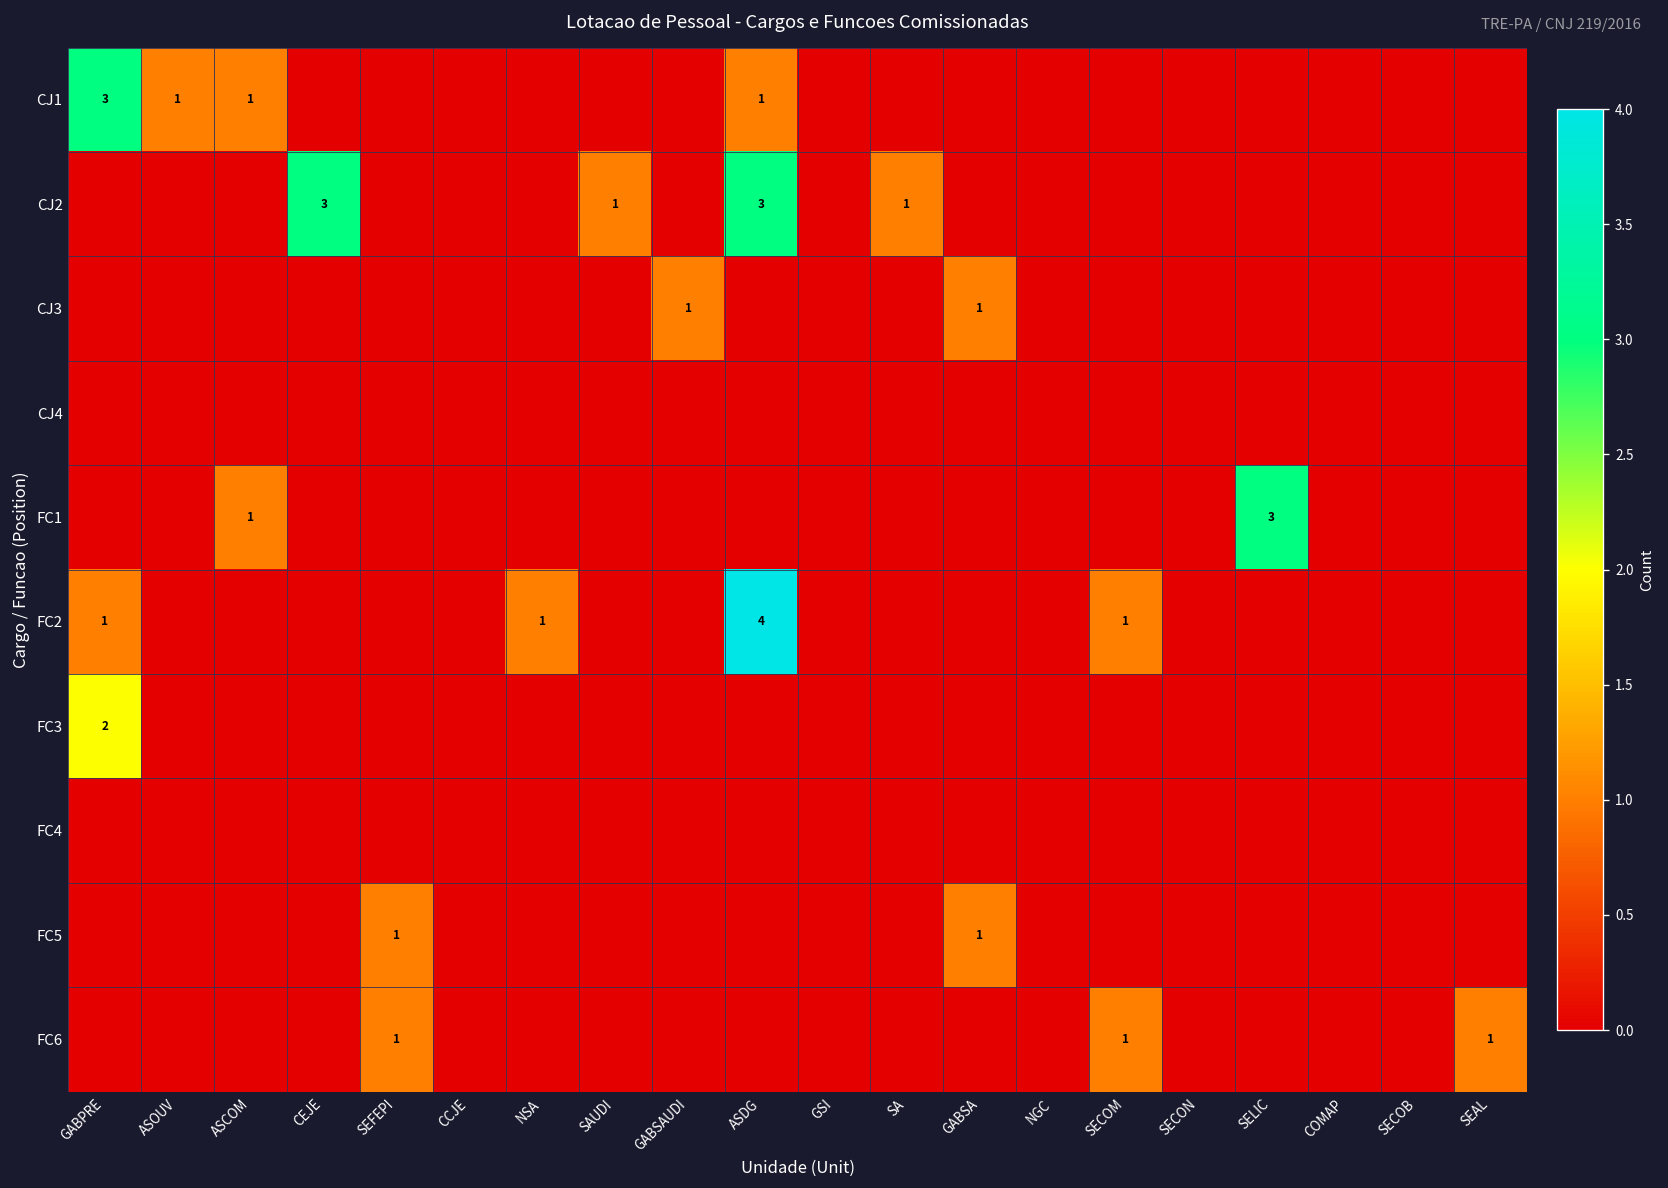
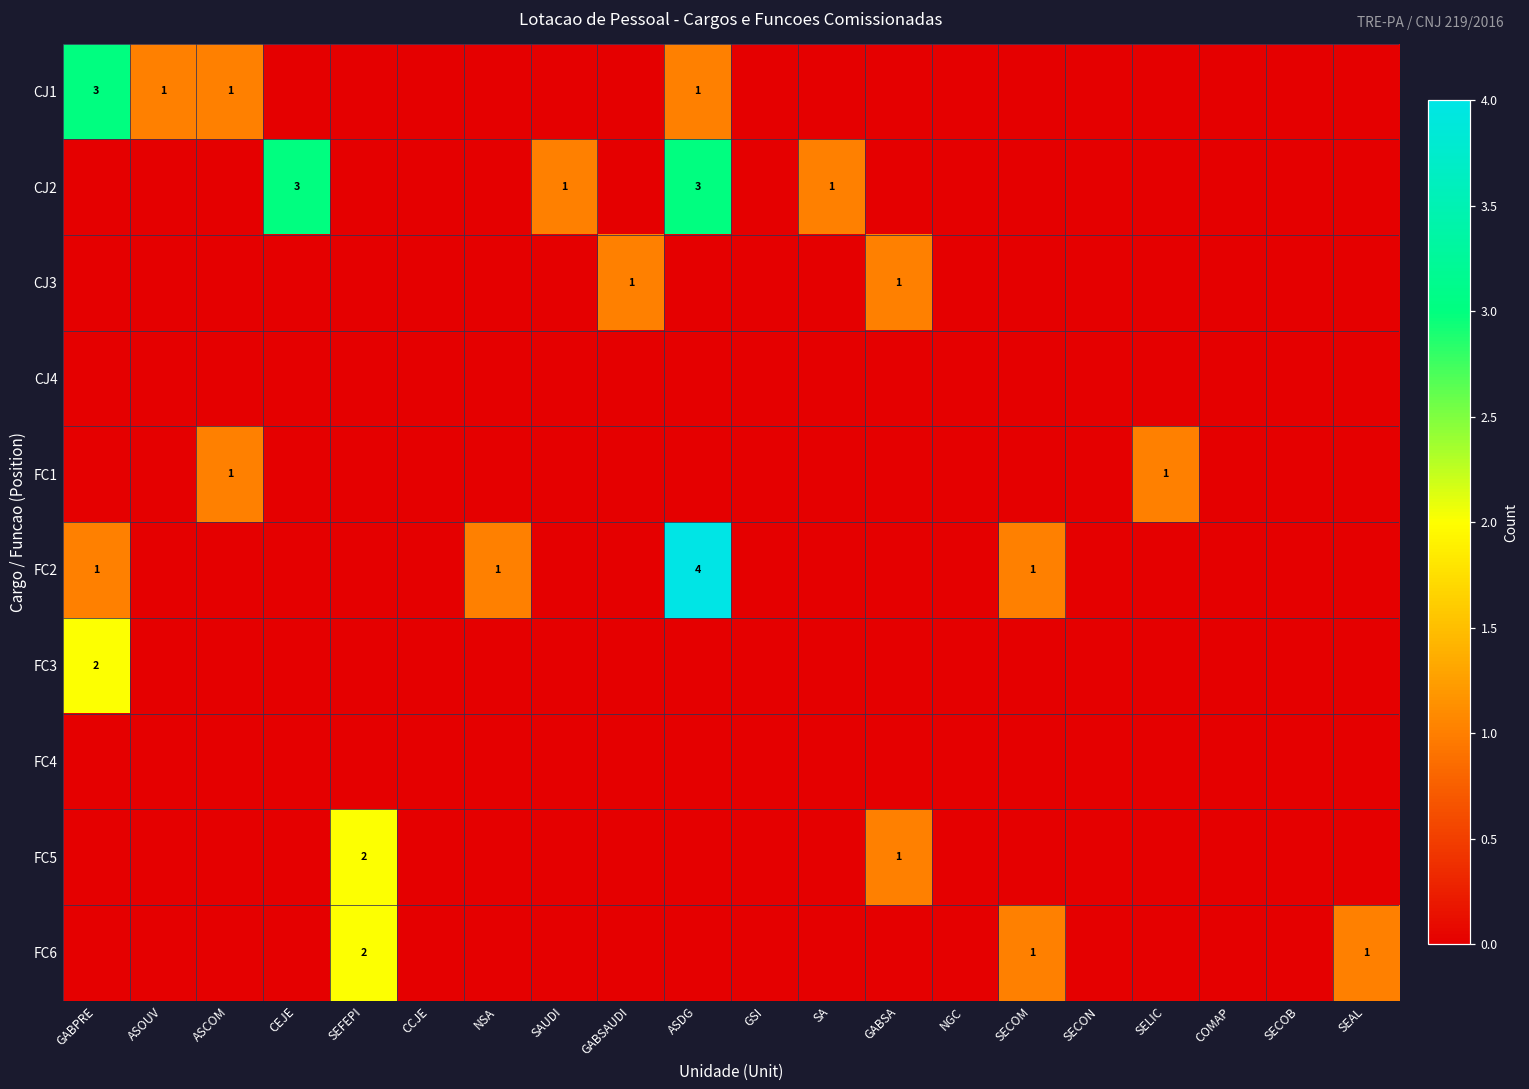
  {
    "CJ1": {
      "GABPRE": 3,
      "ASOUV": 1,
      "ASCOM": 1,
      "ASDG": 1
    },
    "CJ2": {
      "CEJE": 3,
      "SAUDI": 1,
      "ASDG": 3,
      "SA": 1
    },
    "CJ3": {
      "GABSAUDI": 1,
      "GABSA": 1
    },
    "FC1": {
      "ASCOM": 1,
-     "SELIC": 3
+     "SELIC": 1
    },
    "FC2": {
      "GABPRE": 1,
      "NSA": 1,
      "ASDG": 4,
      "SECOM": 1
    },
    "FC3": {
      "GABPRE": 2
    },
    "FC5": {
-     "SEFEPI": 1,
+     "SEFEPI": 2,
      "GABSA": 1
    },
    "FC6": {
-     "SEFEPI": 1,
+     "SEFEPI": 2,
      "SECOM": 1,
      "SEAL": 1
    }
  }
